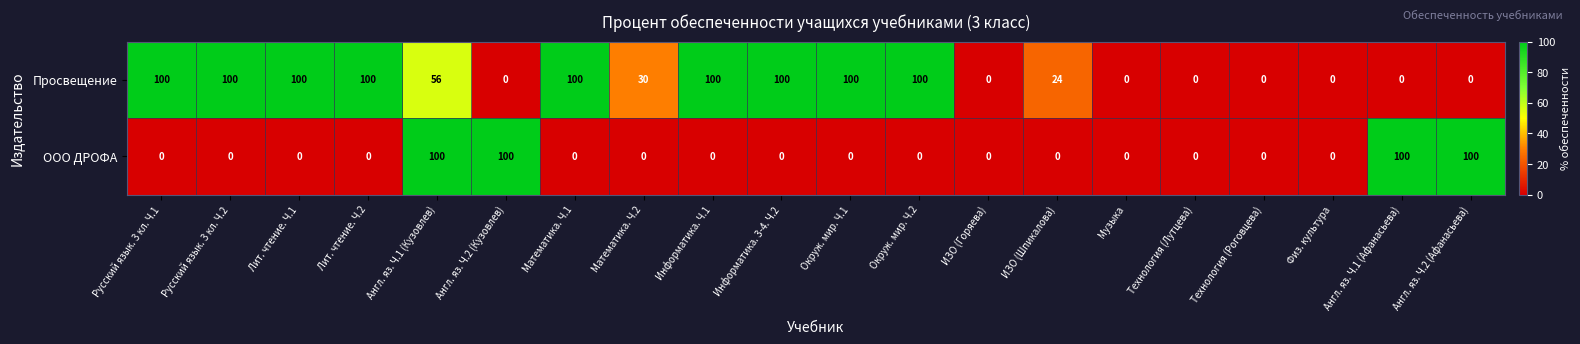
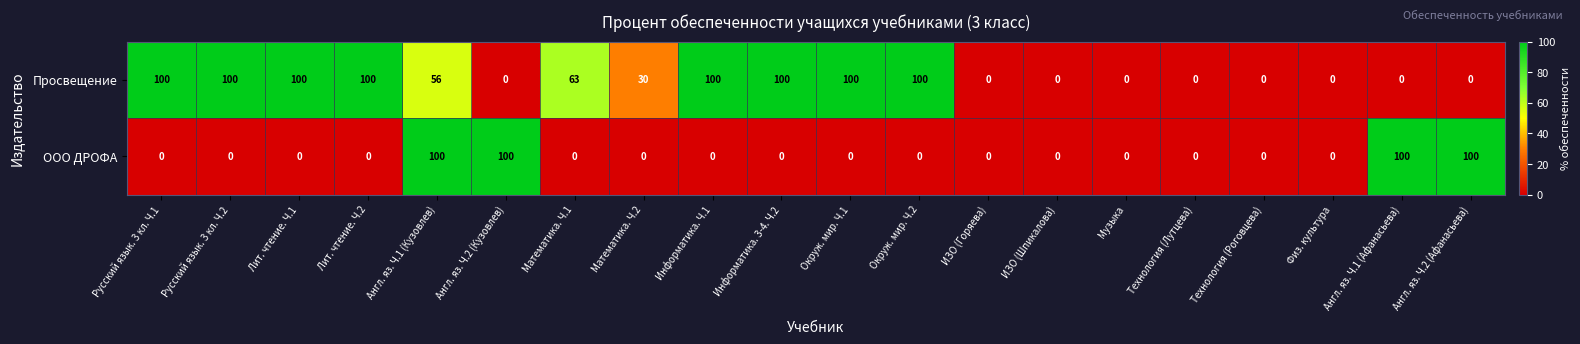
  {
    "Просвещение": {
      "Русский язык. 3 кл. Ч.1": 100,
      "Русский язык. 3 кл. Ч.2": 100,
      "Лит. чтение. Ч.1": 100,
      "Лит. чтение. Ч.2": 100,
      "Англ. яз. Ч.1 (Кузовлев)": 56,
      "Англ. яз. Ч.2 (Кузовлев)": 0,
-     "Математика. Ч.1": 100,
+     "Математика. Ч.1": 63,
      "Математика. Ч.2": 30,
      "Информатика. Ч.1": 100,
      "Информатика. 3-4. Ч.2": 100,
      "Окруж. мир. Ч.1": 100,
      "Окруж. мир. Ч.2": 100,
      "ИЗО (Горяева)": 0,
-     "ИЗО (Шпикалова)": 24,
+     "ИЗО (Шпикалова)": 0,
      "Музыка": 0,
      "Технология (Лутцева)": 0,
      "Технология (Роговцева)": 0,
      "Физ. культура": 0,
      "Англ. яз. Ч.1 (Афанасьева)": 0,
      "Англ. яз. Ч.2 (Афанасьева)": 0
    },
    "ООО ДРОФА": {
      "Русский язык. 3 кл. Ч.1": 0,
      "Русский язык. 3 кл. Ч.2": 0,
      "Лит. чтение. Ч.1": 0,
      "Лит. чтение. Ч.2": 0,
      "Англ. яз. Ч.1 (Кузовлев)": 100,
      "Англ. яз. Ч.2 (Кузовлев)": 100,
      "Математика. Ч.1": 0,
      "Математика. Ч.2": 0,
      "Информатика. Ч.1": 0,
      "Информатика. 3-4. Ч.2": 0,
      "Окруж. мир. Ч.1": 0,
      "Окруж. мир. Ч.2": 0,
      "ИЗО (Горяева)": 0,
      "ИЗО (Шпикалова)": 0,
      "Музыка": 0,
      "Технология (Лутцева)": 0,
      "Технология (Роговцева)": 0,
      "Физ. культура": 0,
      "Англ. яз. Ч.1 (Афанасьева)": 100,
      "Англ. яз. Ч.2 (Афанасьева)": 100
    }
  }
